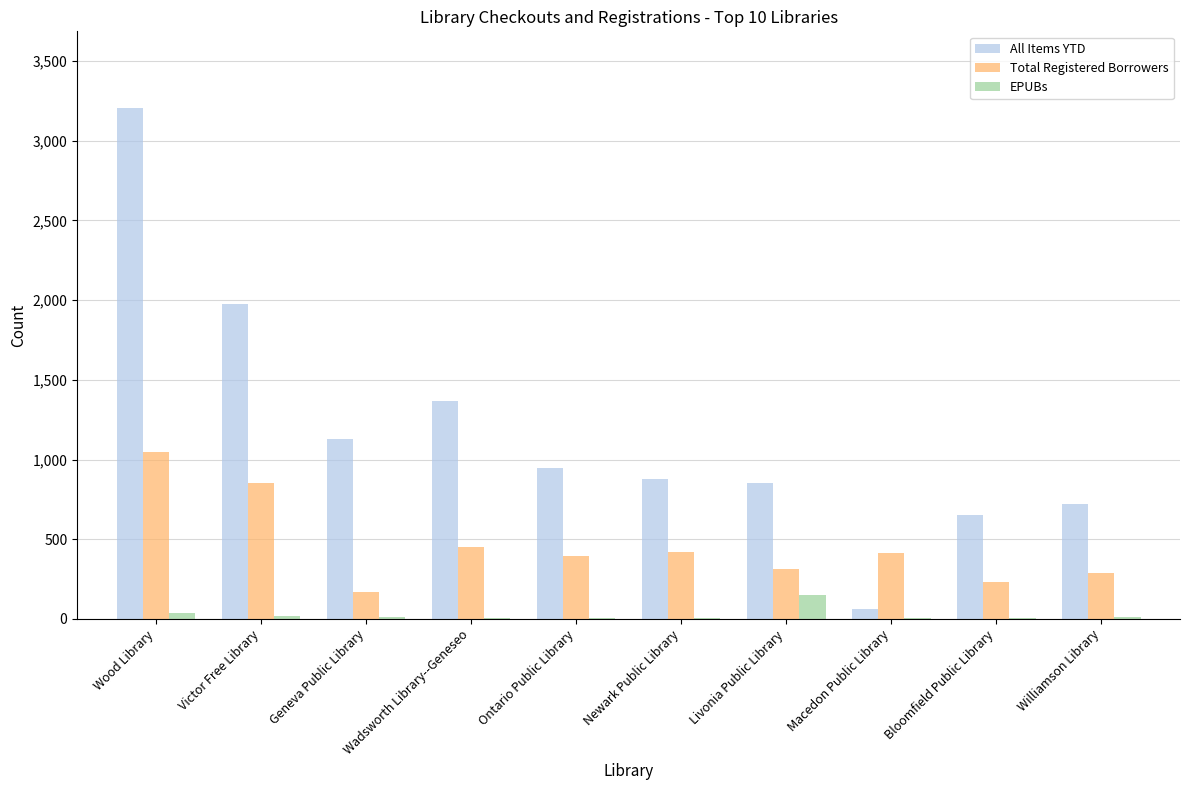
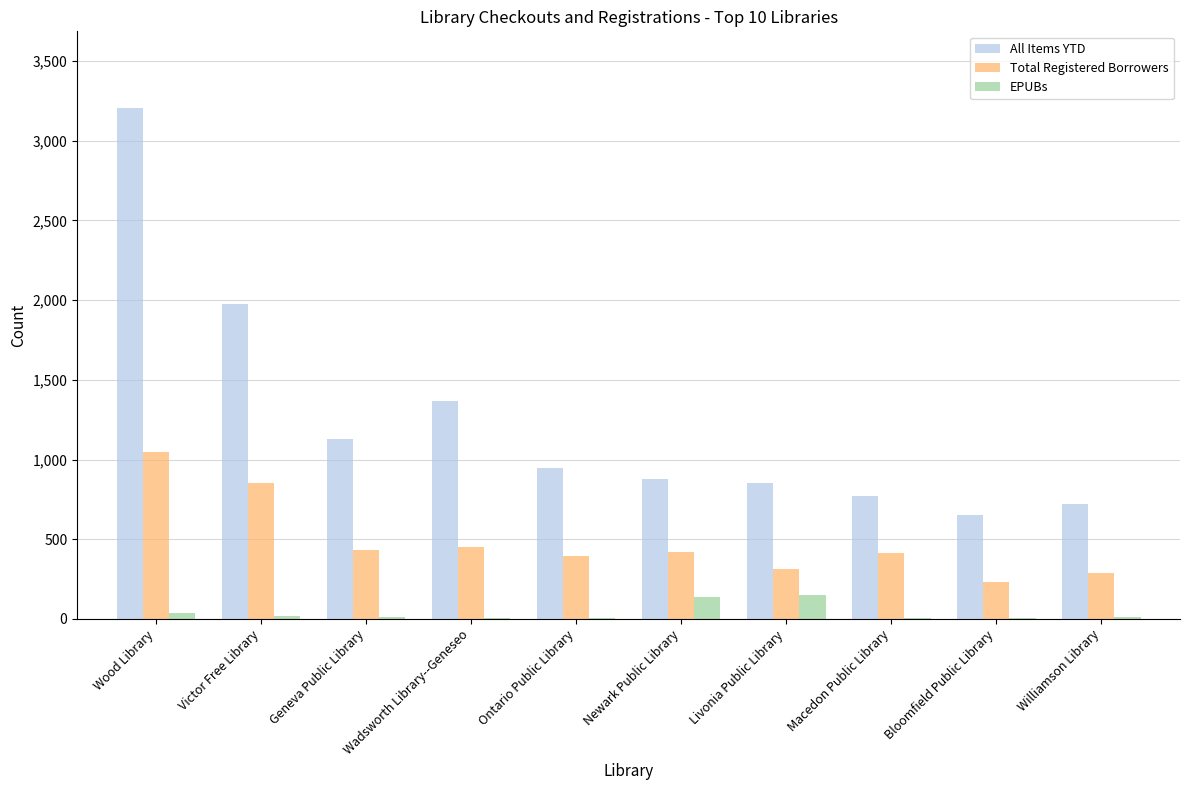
  {
    "All Items YTD": {
      "Wood Library": "3,210",
      "Victor Free Library": "1,970",
      "Geneva Public Library": "1,130",
      "Wadsworth Library--Geneseo": "1,370",
      "Ontario Public Library": "950",
      "Newark Public Library": "880",
      "Livonia Public Library": "850",
-     "Macedon Public Library": "60",
+     "Macedon Public Library": "770",
      "Bloomfield Public Library": "650",
      "Williamson Library": "720"
    },
    "Total Registered Borrowers": {
      "Wood Library": "1,050",
      "Victor Free Library": "860",
-     "Geneva Public Library": "170",
+     "Geneva Public Library": "440",
      "Wadsworth Library--Geneseo": "450",
      "Ontario Public Library": "390",
      "Newark Public Library": "420",
      "Livonia Public Library": "310",
      "Macedon Public Library": "420",
      "Bloomfield Public Library": "230",
      "Williamson Library": "290"
    },
    "EPUBs": {
      "Wood Library": "40",
      "Victor Free Library": "20",
-     "Newark Public Library": "10",
+     "Newark Public Library": "140",
      "Livonia Public Library": "150"
    }
  }
